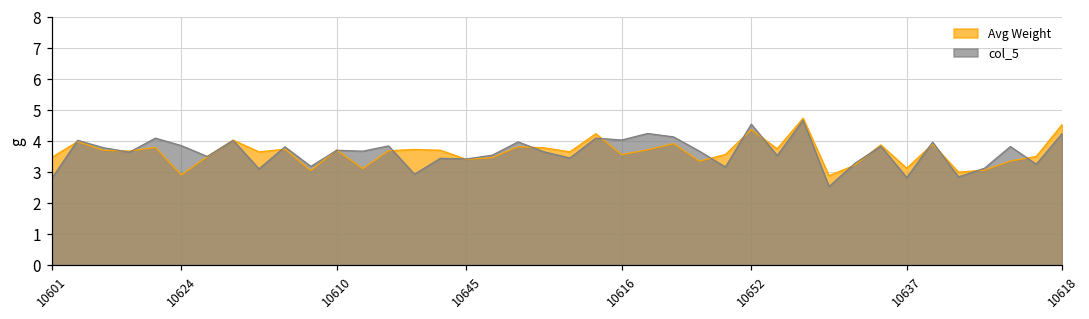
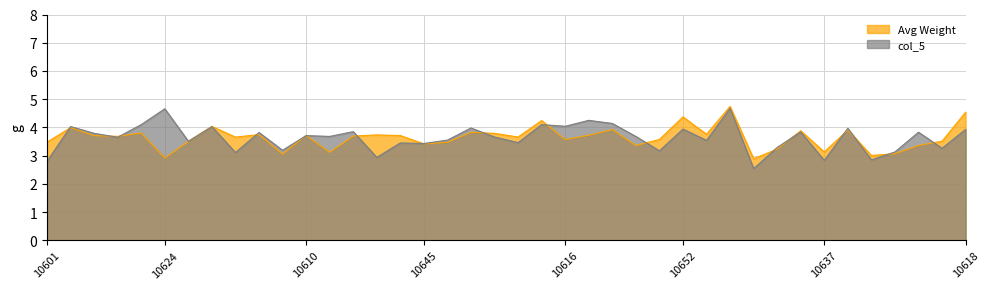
  {
    "Avg Weight": {
      "10601": 3.5,
      "10624": 2.9,
      "10616": 3.6,
      "10652": 4.4,
      "10637": 3.1,
      "10618": 4.5
    },
    "col_5": {
      "10601": 2.8,
-     "10624": 3.9,
+     "10624": 4.7,
      "10616": 4.0,
-     "10652": 4.6,
+     "10652": 3.9,
      "10637": 2.8,
-     "10618": 4.3
+     "10618": 3.9
    }
  }
